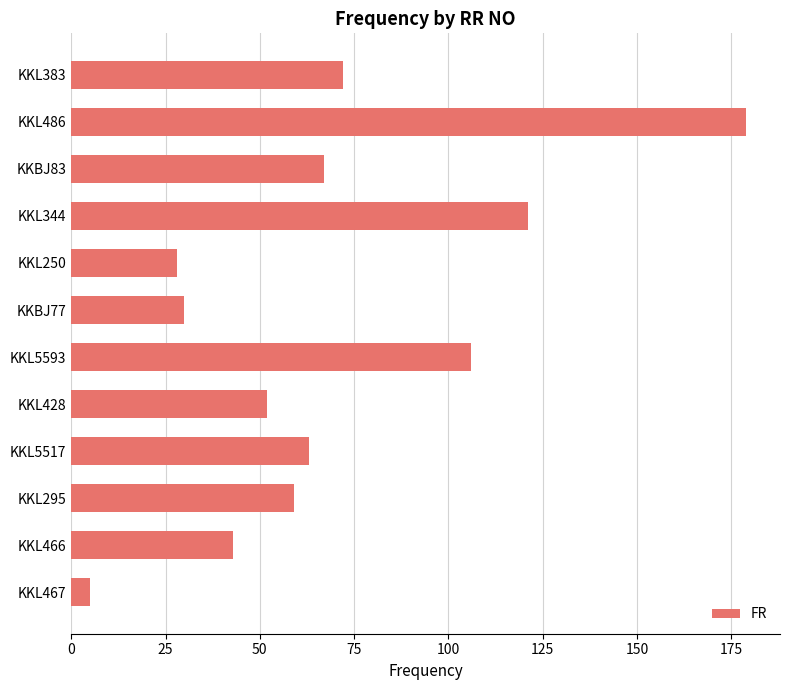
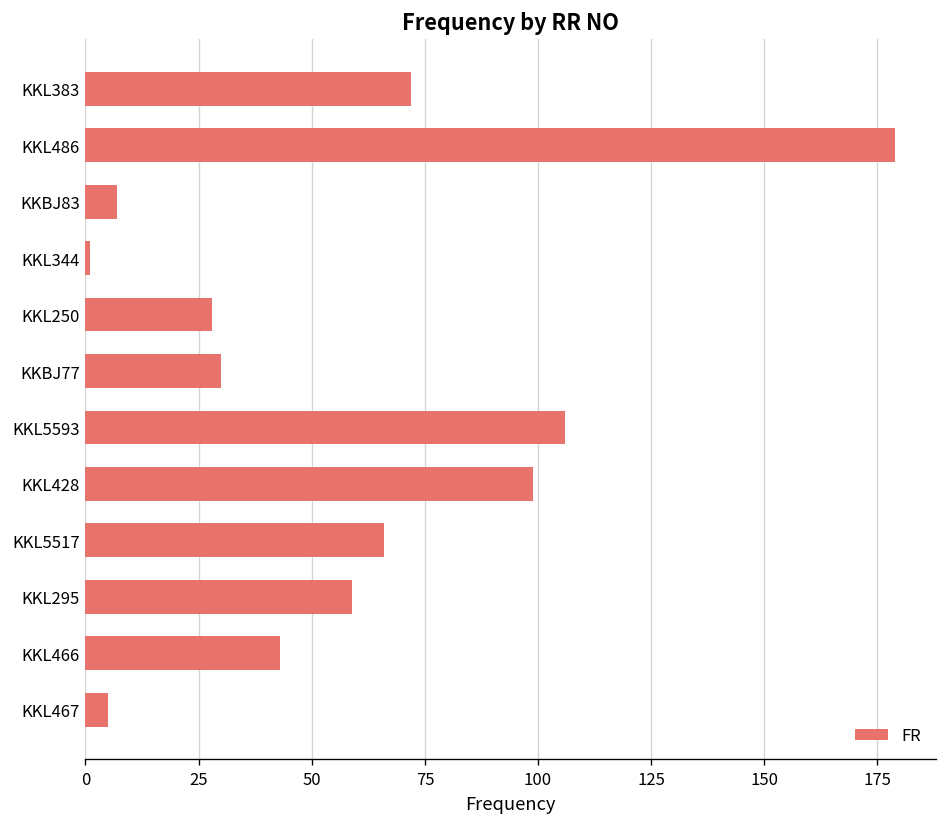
  {
    "KKL383": 72,
    "KKL486": 179,
-   "KKBJ83": 67,
-   "KKL344": 121,
+   "KKBJ83": 7,
+   "KKL344": 1,
    "KKL250": 28,
    "KKBJ77": 30,
    "KKL5593": 106,
-   "KKL428": 52,
-   "KKL5517": 63,
+   "KKL428": 99,
+   "KKL5517": 66,
    "KKL295": 59,
    "KKL466": 43,
    "KKL467": 5
  }
